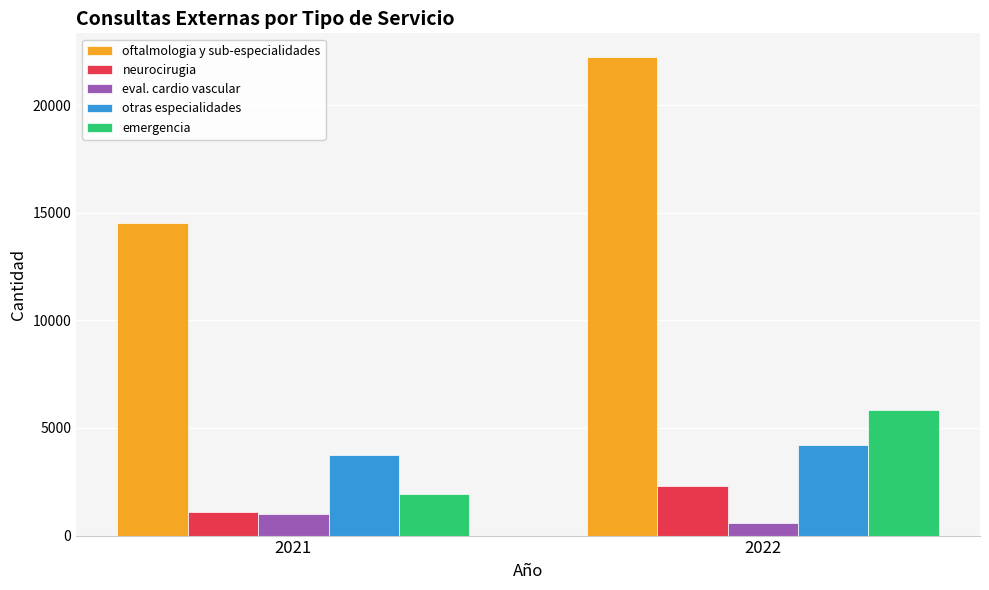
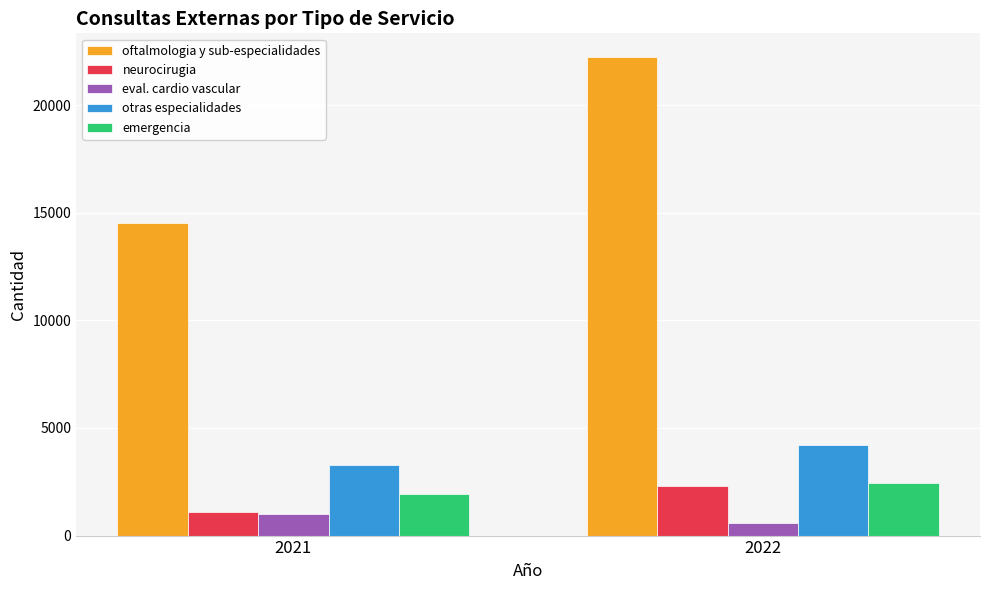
  {
    "oftalmologia y sub-especialidades": {
      "2021": 14500,
      "2022": 22200
    },
    "neurocirugia": {
      "2021": 1100,
      "2022": 2300
    },
    "eval. cardio vascular": {
      "2021": 1000,
      "2022": 600
    },
    "otras especialidades": {
-     "2021": 3700,
+     "2021": 3300,
      "2022": 4200
    },
    "emergencia": {
      "2021": 1900,
-     "2022": 5800
+     "2022": 2500
    }
  }
